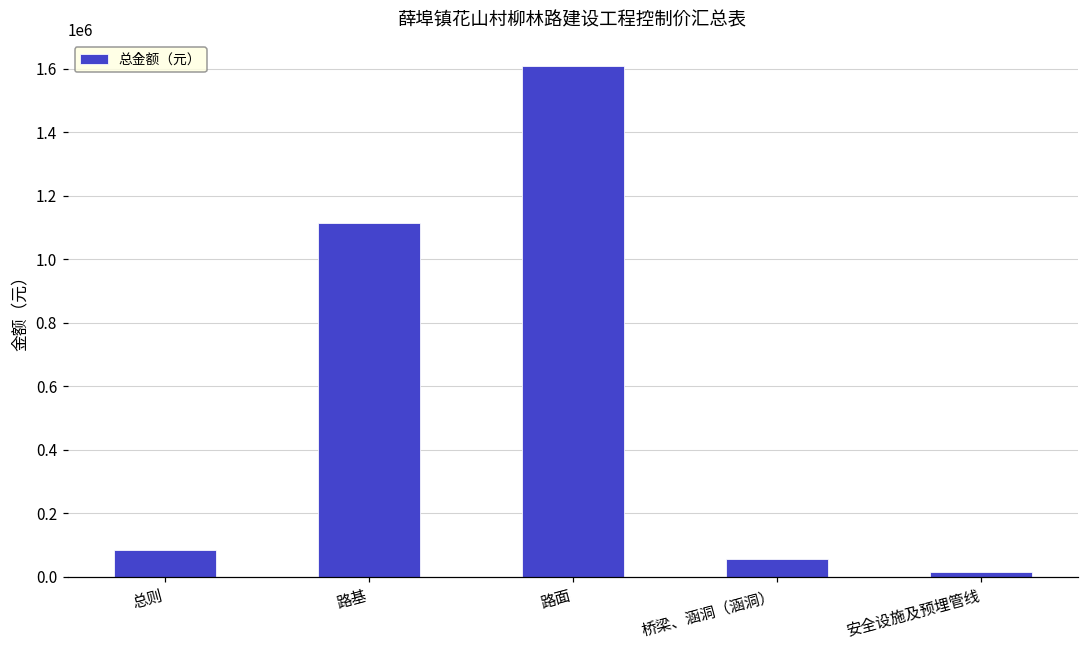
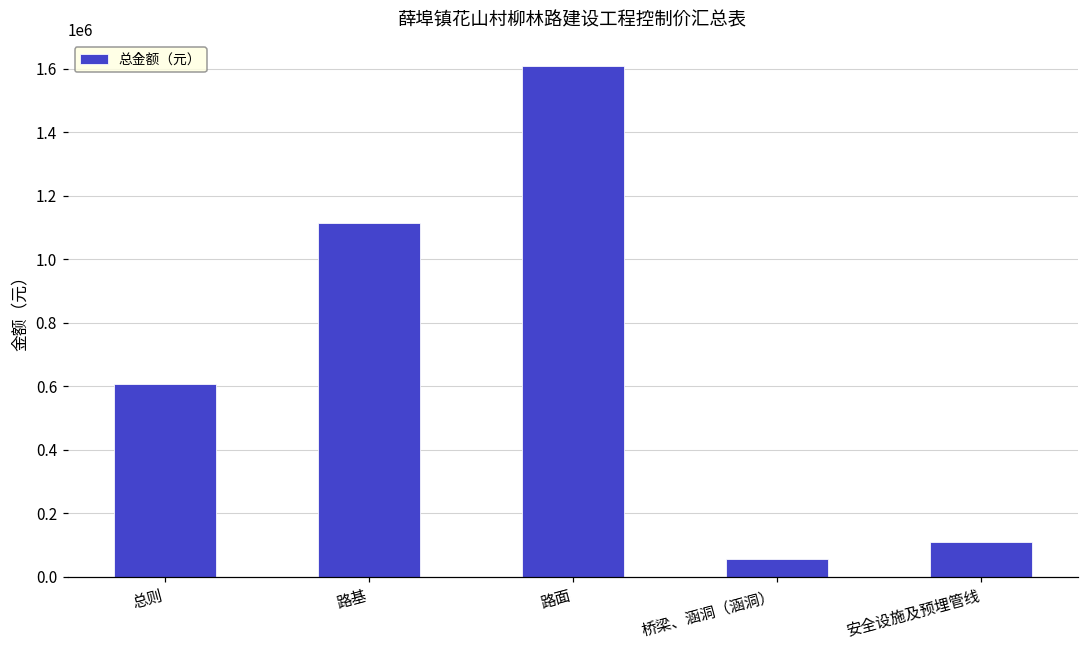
  {
-   "总则": 80000,
+   "总则": 610000,
    "路基": 1120000,
    "路面": 1610000,
    "桥梁、涵洞（涵洞）": 60000,
-   "安全设施及预埋管线": 10000
+   "安全设施及预埋管线": 110000
  }
